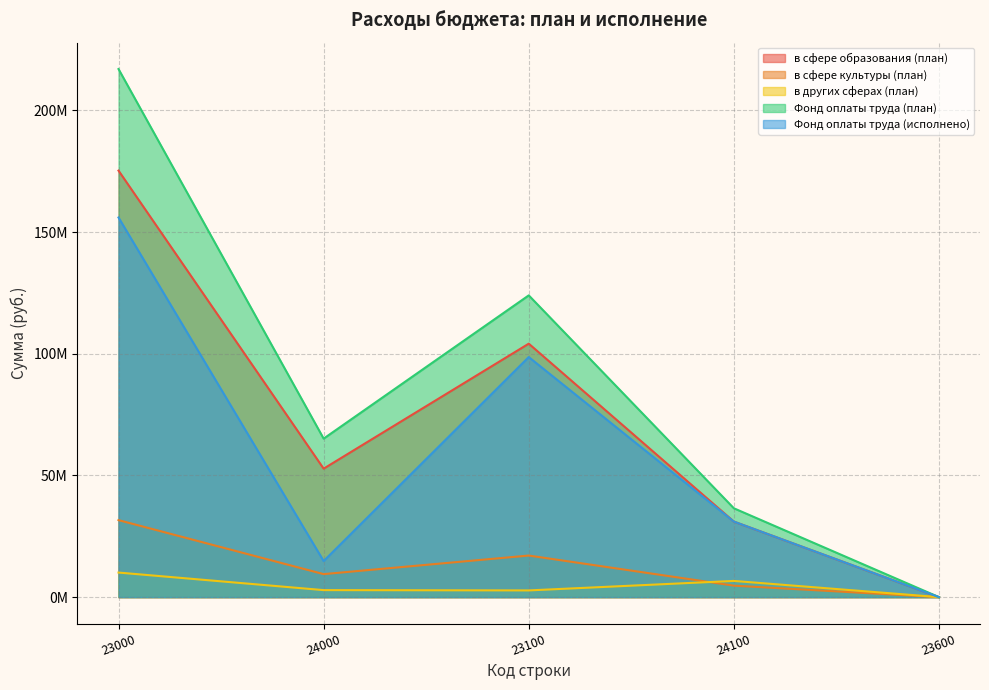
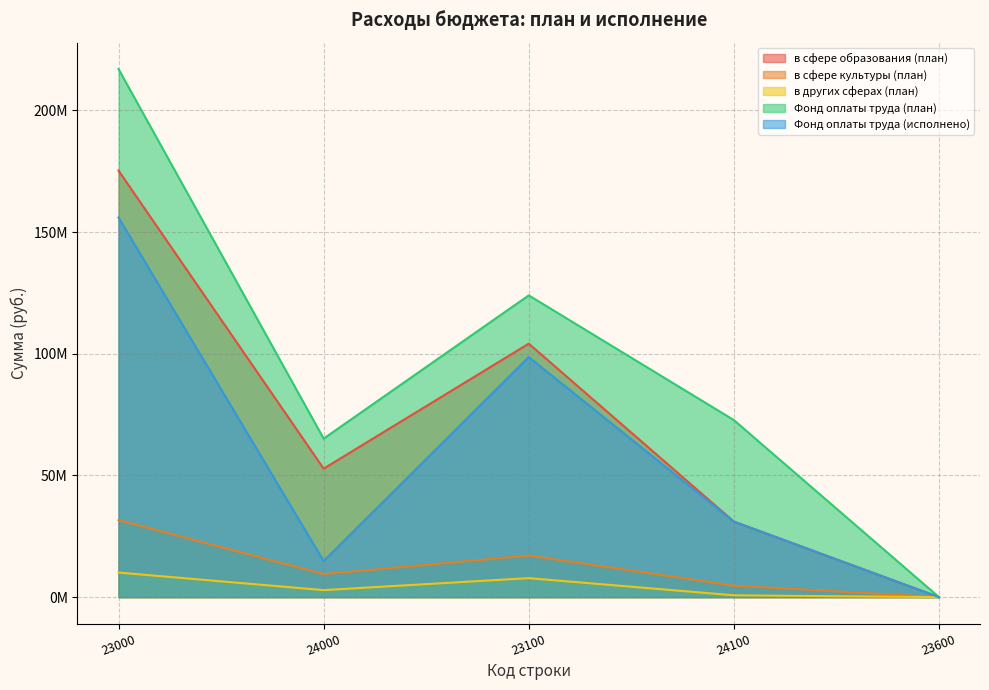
  {
    "в других сферах (план)": {
      "23000": 10000000,
      "24000": 3000000,
-     "23100": 3000000,
-     "24100": 7000000
+     "23100": 8000000,
+     "24100": 1000000
    },
    "Фонд оплаты труда (план)": {
      "23000": 217000000,
      "24000": 65000000,
      "23100": 124000000,
-     "24100": 37000000
+     "24100": 73000000
    },
    "Фонд оплаты труда (исполнено)": {
      "23000": 156000000,
      "24000": 15000000,
      "23100": 99000000
    }
  }
